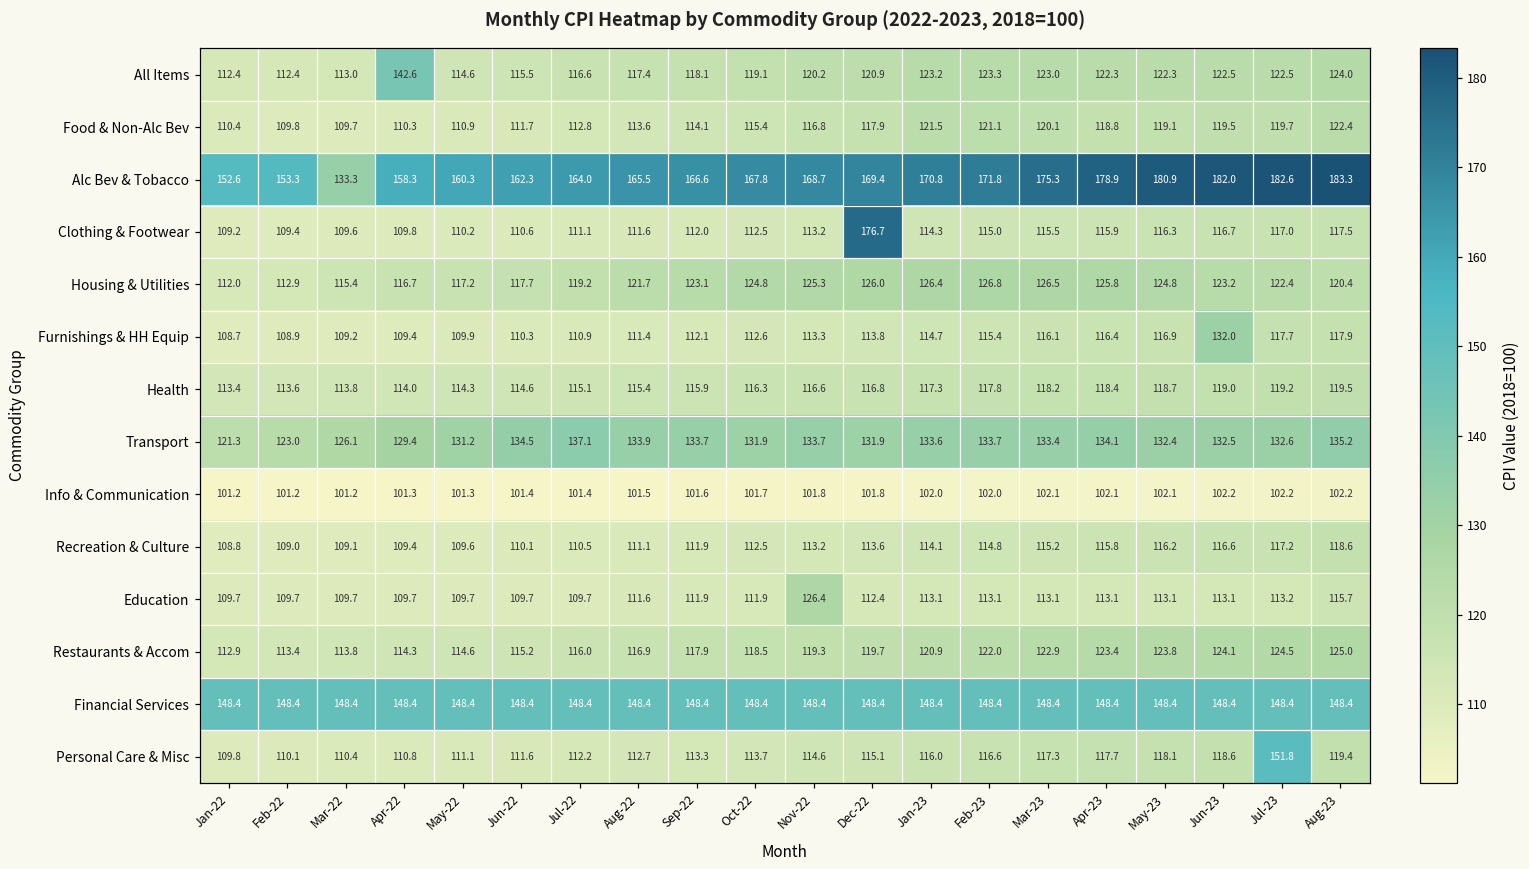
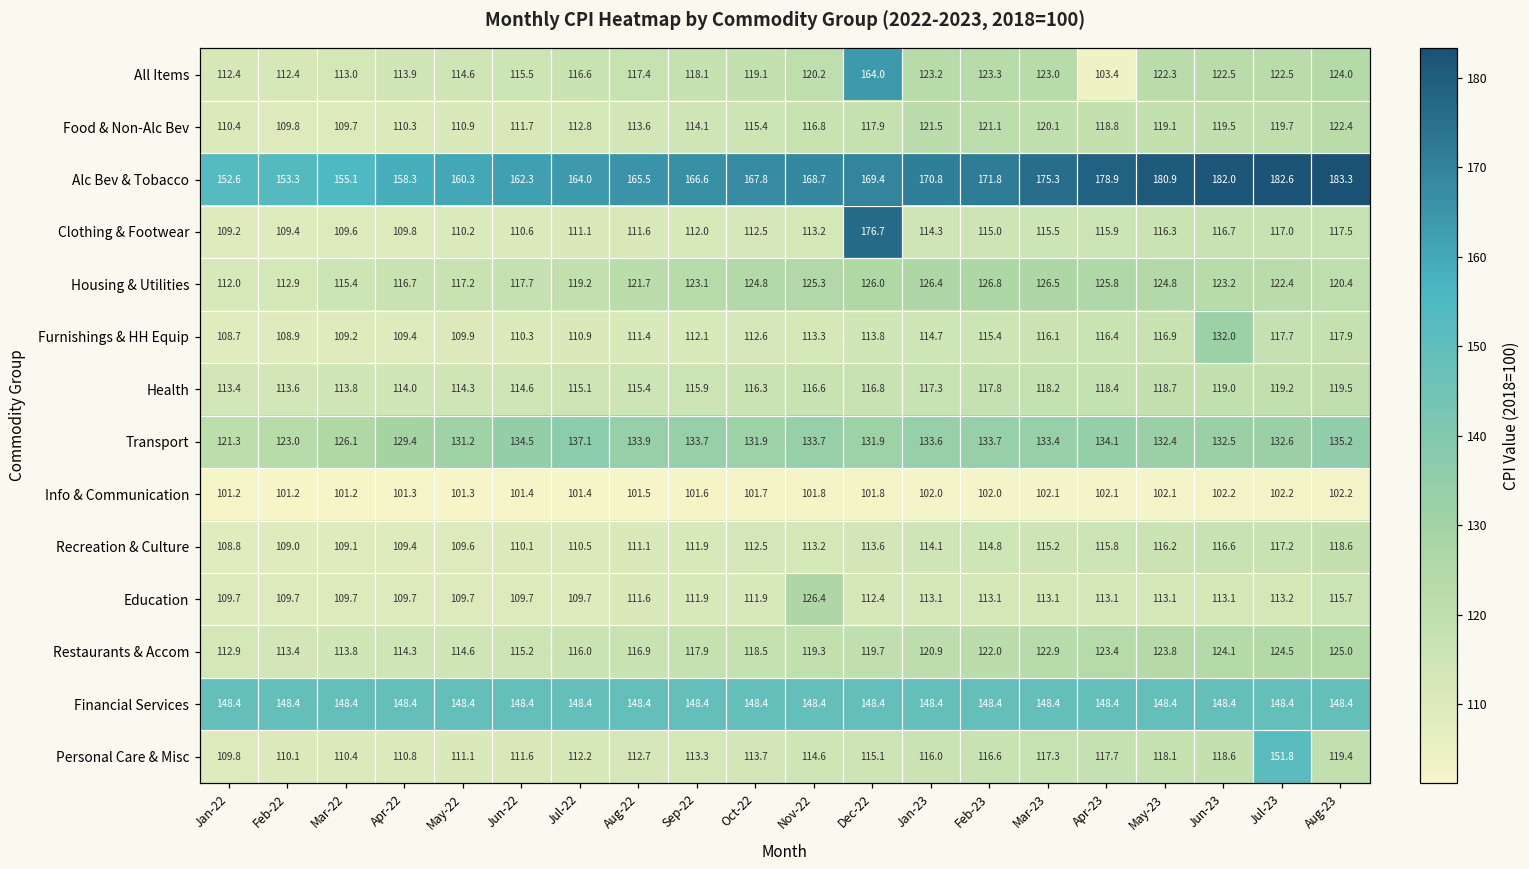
  {
    "All Items": {
      "Jan-22": 112.4,
      "Feb-22": 112.4,
      "Mar-22": 113.0,
-     "Apr-22": 142.6,
+     "Apr-22": 113.9,
      "May-22": 114.6,
      "Jun-22": 115.5,
      "Jul-22": 116.6,
      "Aug-22": 117.4,
      "Sep-22": 118.1,
      "Oct-22": 119.1,
      "Nov-22": 120.2,
-     "Dec-22": 120.9,
+     "Dec-22": 164.0,
      "Jan-23": 123.2,
      "Feb-23": 123.3,
      "Mar-23": 123.0,
-     "Apr-23": 122.3,
+     "Apr-23": 103.4,
      "May-23": 122.3,
      "Jun-23": 122.5,
      "Jul-23": 122.5,
      "Aug-23": 124.0
    },
    "Alc Bev & Tobacco": {
      "Jan-22": 152.6,
      "Feb-22": 153.3,
-     "Mar-22": 133.3,
+     "Mar-22": 155.1,
      "Apr-22": 158.3,
      "May-22": 160.3,
      "Jun-22": 162.3,
      "Jul-22": 164.0,
      "Aug-22": 165.5,
      "Sep-22": 166.6,
      "Oct-22": 167.8,
      "Nov-22": 168.7,
      "Dec-22": 169.4,
      "Jan-23": 170.8,
      "Feb-23": 171.8,
      "Mar-23": 175.3,
      "Apr-23": 178.9,
      "May-23": 180.9,
      "Jun-23": 182.0,
      "Jul-23": 182.6,
      "Aug-23": 183.3
    }
  }
